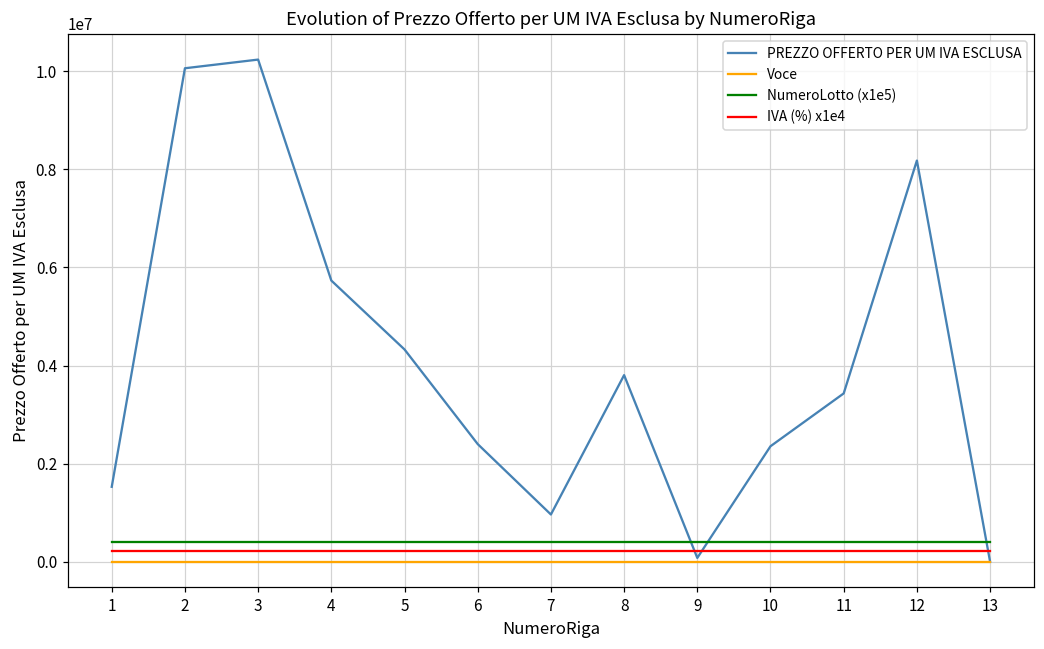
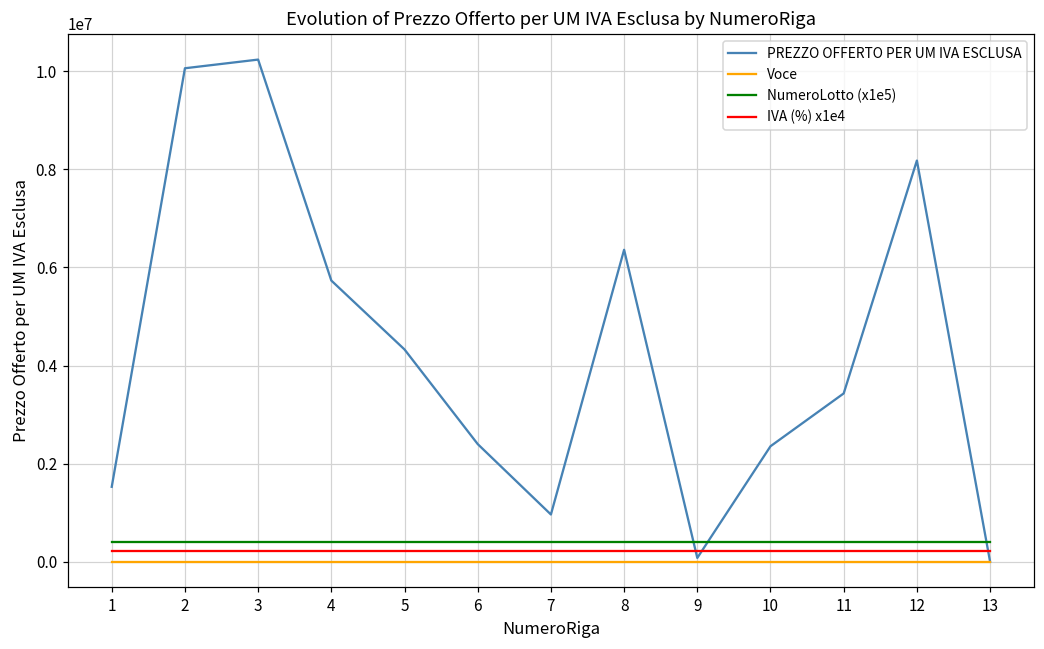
  {
    "PREZZO OFFERTO PER UM IVA ESCLUSA": {
      "1": 1500000,
      "2": 10100000,
      "3": 10200000,
      "4": 5700000,
      "5": 4300000,
      "6": 2400000,
      "7": 1000000,
-     "8": 3800000,
+     "8": 6400000,
      "9": 100000,
      "10": 2400000,
      "11": 3400000,
      "12": 8200000
    },
    "Voce": {
      "1": 0,
      "2": 0,
      "3": 0,
      "4": 0,
      "5": 0,
      "6": 0,
      "7": 0,
      "8": 0,
      "9": 0,
      "10": 0,
      "11": 0,
      "12": 0
    },
    "NumeroLotto (x1e5)": {
      "1": 400000,
      "2": 400000,
      "3": 400000,
      "4": 400000,
      "5": 400000,
      "6": 400000,
      "7": 400000,
      "8": 400000,
      "9": 400000,
      "10": 400000,
      "11": 400000,
      "12": 400000,
      "13": 400000
    },
    "IVA (%) x1e4": {
      "1": 200000,
      "2": 200000,
      "3": 200000,
      "4": 200000,
      "5": 200000,
      "6": 200000,
      "7": 200000,
      "8": 200000,
      "9": 200000,
      "10": 200000,
      "11": 200000,
      "12": 200000,
      "13": 200000
    }
  }
